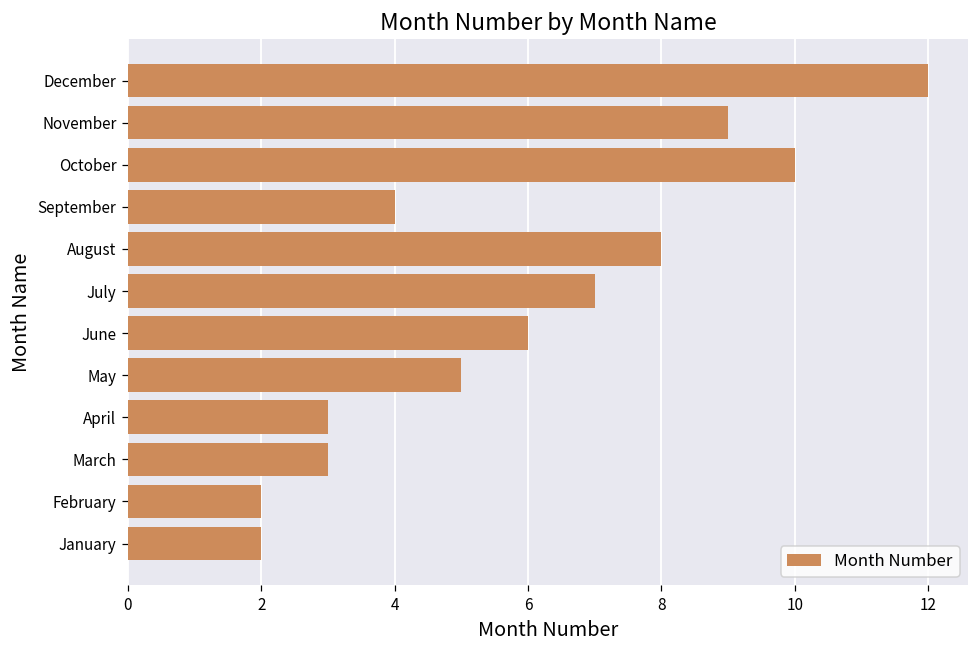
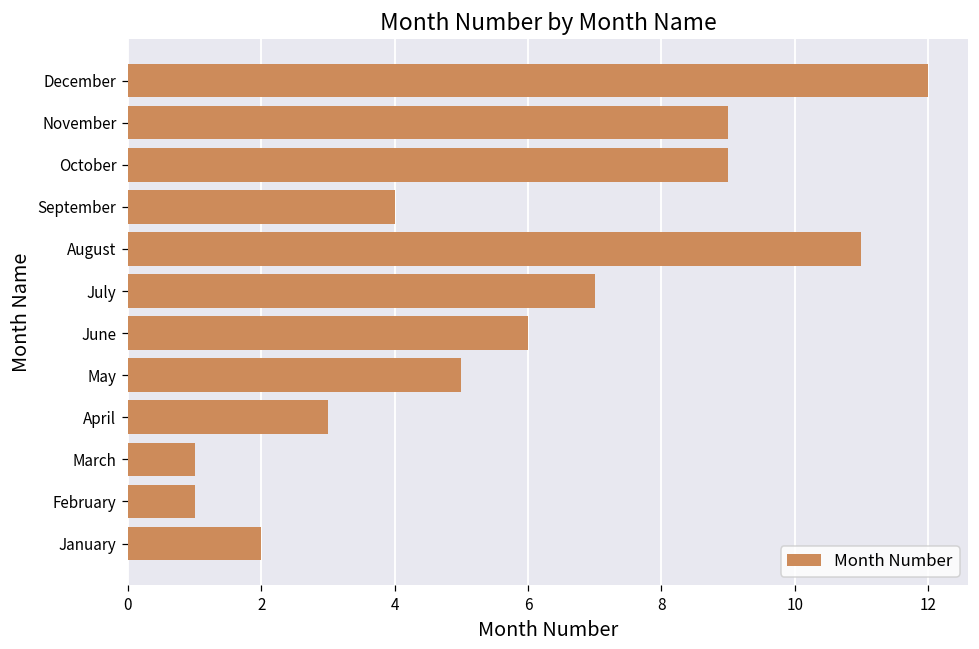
  {
    "December": 12,
    "November": 9,
-   "October": 10,
+   "October": 9,
    "September": 4,
-   "August": 8,
+   "August": 11,
    "July": 7,
    "June": 6,
    "May": 5,
    "April": 3,
-   "March": 3,
-   "February": 2,
+   "March": 1,
+   "February": 1,
    "January": 2
  }
